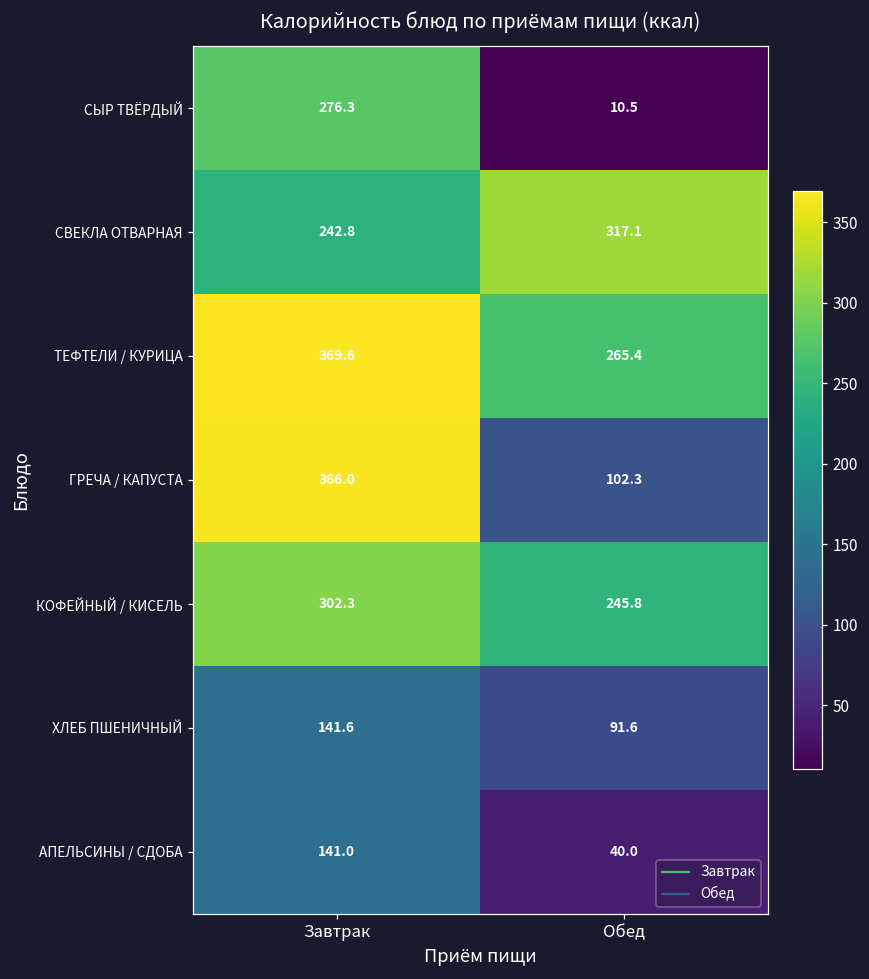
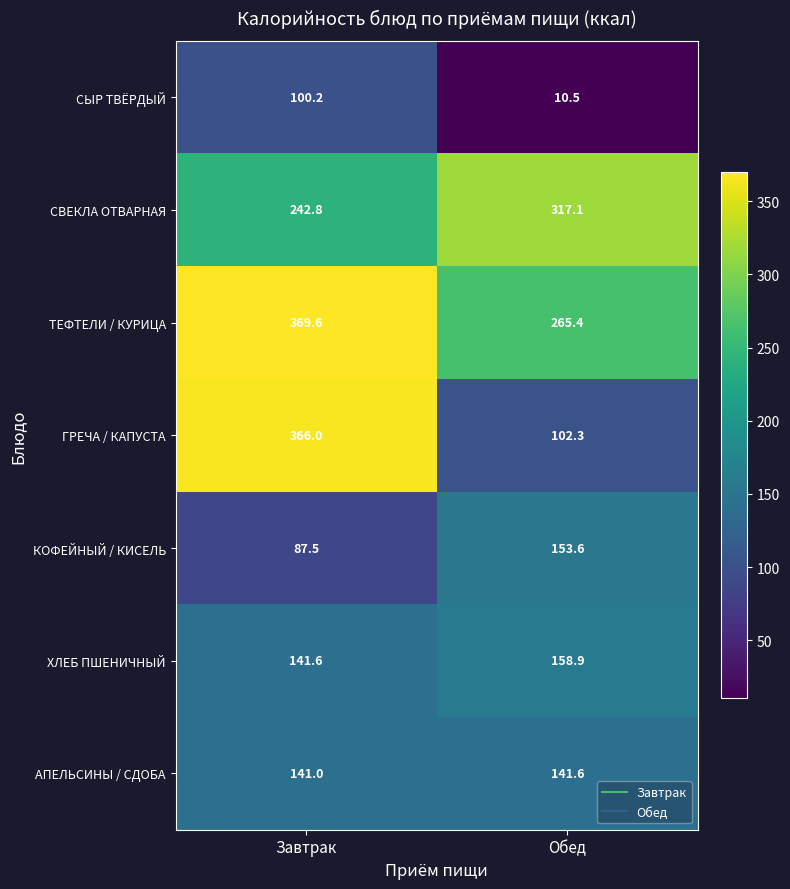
  {
    "СЫР ТВЁРДЫЙ": {
-     "Завтрак": 276.3,
+     "Завтрак": 100.2,
      "Обед": 10.5
    },
    "СВЕКЛА ОТВАРНАЯ": {
      "Завтрак": 242.8,
      "Обед": 317.1
    },
    "ТЕФТЕЛИ / КУРИЦА": {
      "Завтрак": 369.6,
      "Обед": 265.4
    },
    "ГРЕЧА / КАПУСТА": {
      "Завтрак": 366.0,
      "Обед": 102.3
    },
    "КОФЕЙНЫЙ / КИСЕЛЬ": {
-     "Завтрак": 302.3,
-     "Обед": 245.8
+     "Завтрак": 87.5,
+     "Обед": 153.6
    },
    "ХЛЕБ ПШЕНИЧНЫЙ": {
      "Завтрак": 141.6,
-     "Обед": 91.6
+     "Обед": 158.9
    },
    "АПЕЛЬСИНЫ / СДОБА": {
      "Завтрак": 141.0,
-     "Обед": 40.0
+     "Обед": 141.6
    }
  }
